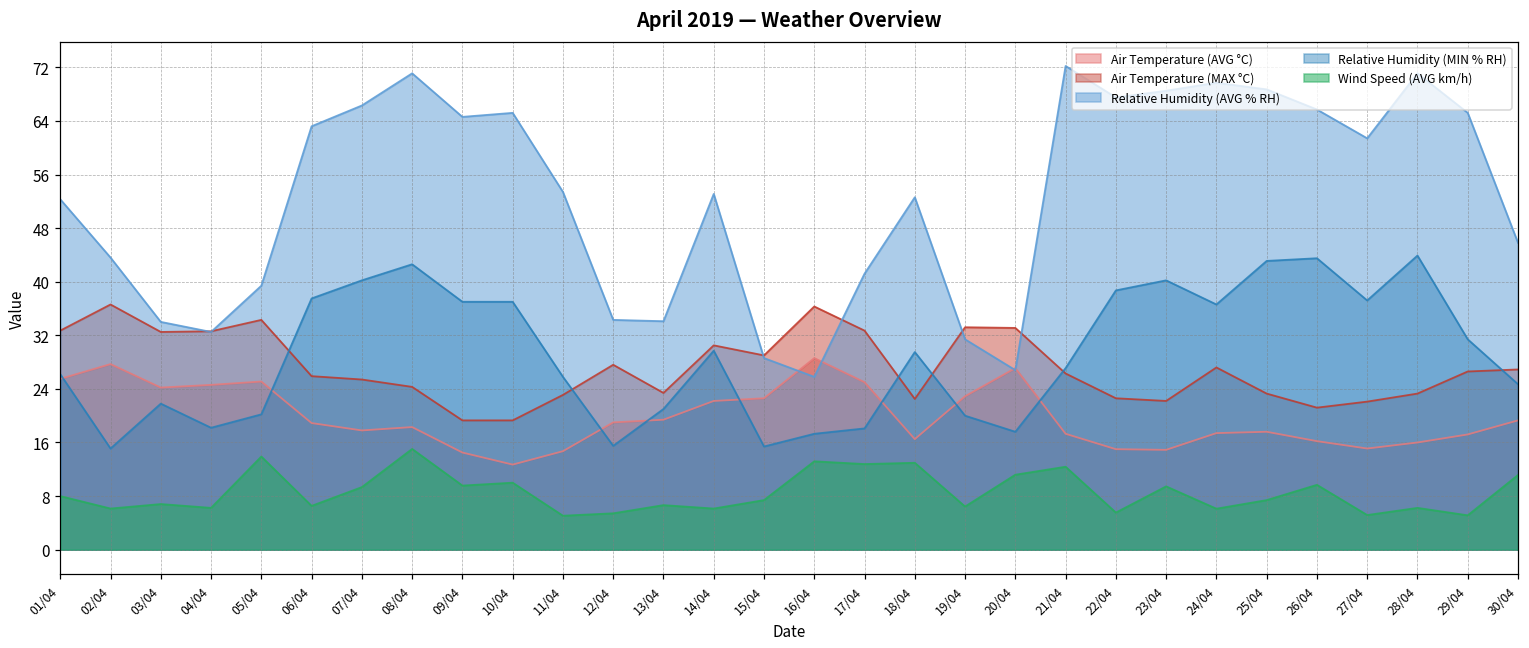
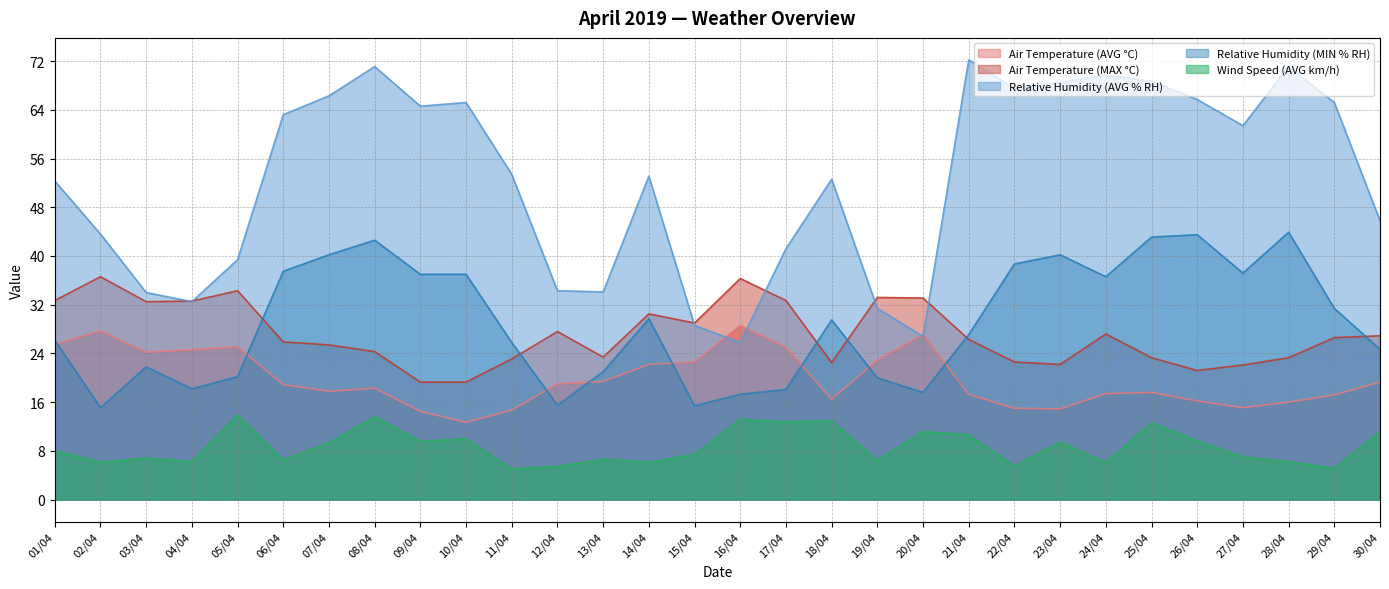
  {
    "Wind Speed (AVG km/h)": {
      "01/04": 8,
      "02/04": 6,
      "03/04": 7,
      "04/04": 6,
      "05/04": 14,
      "06/04": 7,
      "07/04": 9,
-     "08/04": 15,
+     "08/04": 14,
      "09/04": 10,
      "10/04": 10,
      "11/04": 5,
      "12/04": 5,
      "13/04": 7,
      "14/04": 6,
      "15/04": 7,
      "16/04": 13,
      "17/04": 13,
      "18/04": 13,
      "19/04": 6,
      "20/04": 11,
-     "21/04": 12,
+     "21/04": 11,
      "22/04": 6,
      "23/04": 9,
      "24/04": 6,
-     "25/04": 7,
+     "25/04": 13,
      "26/04": 10,
-     "27/04": 5,
+     "27/04": 7,
      "28/04": 6,
      "29/04": 5,
      "30/04": 11
    }
  }
